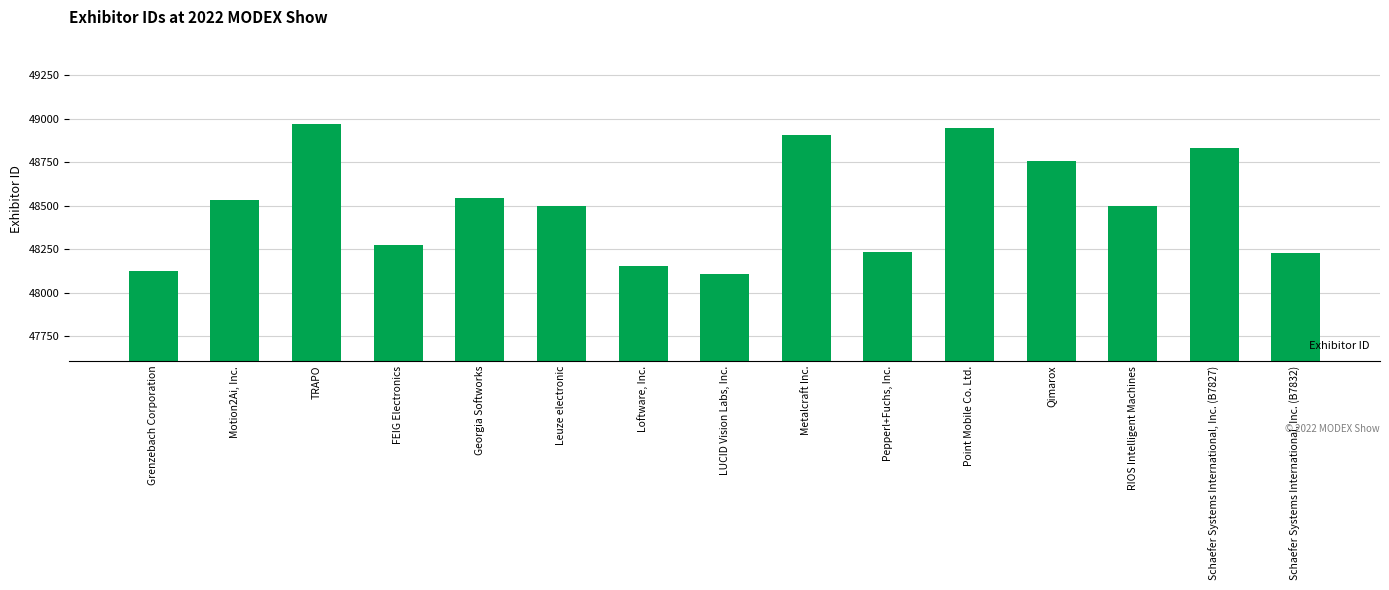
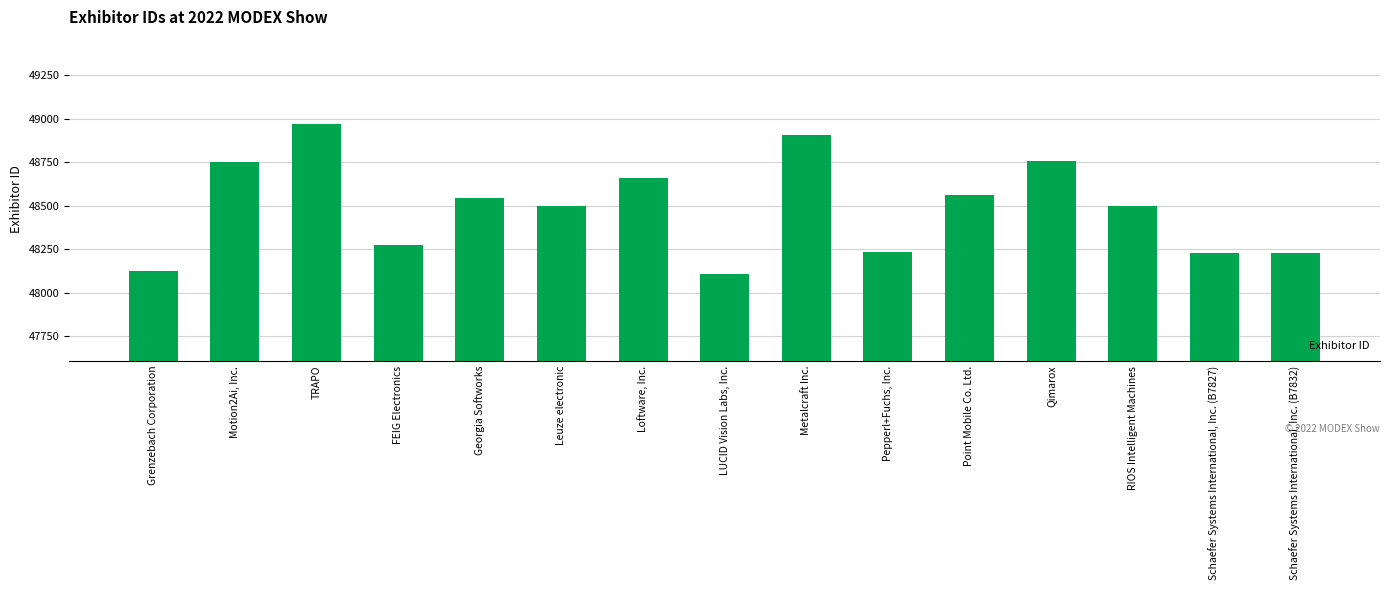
  {
    "Grenzebach Corporation": 48120,
-   "Motion2Ai, Inc.": 48540,
+   "Motion2Ai, Inc.": 48750,
    "TRAPO": 48970,
    "FEIG Electronics": 48280,
    "Georgia Softworks": 48540,
    "Leuze electronic": 48500,
-   "Loftware, Inc.": 48150,
+   "Loftware, Inc.": 48660,
    "LUCID Vision Labs, Inc.": 48110,
    "Metalcraft Inc.": 48910,
    "Pepperl+Fuchs, Inc.": 48240,
-   "Point Mobile Co. Ltd.": 48950,
+   "Point Mobile Co. Ltd.": 48560,
    "Qimarox": 48760,
    "RIOS Intelligent Machines": 48500,
-   "Schaefer Systems International, Inc. (B7827)": 48830,
+   "Schaefer Systems International, Inc. (B7827)": 48230,
    "Schaefer Systems International, Inc. (B7832)": 48230
  }
